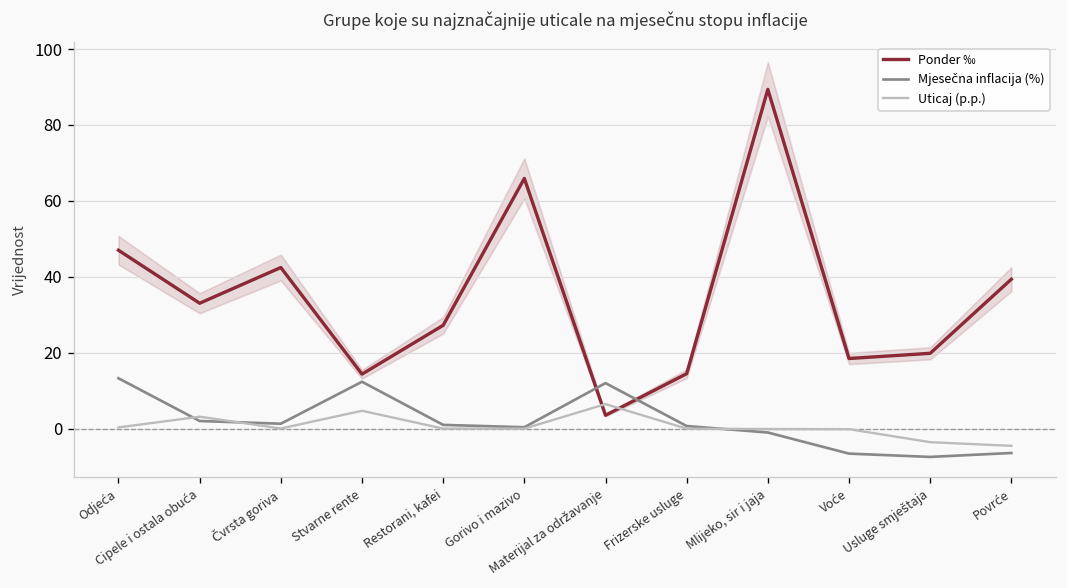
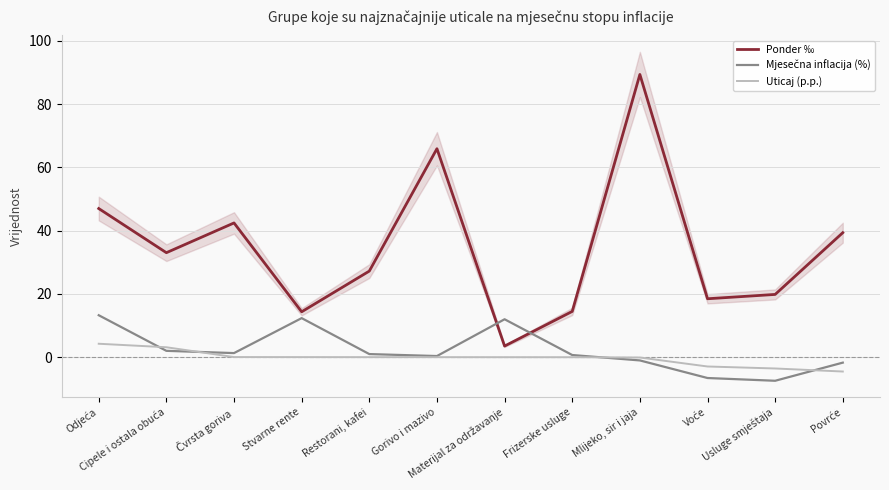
  {
    "Mjesečna inflacija (%)": {
      "Odjeća": 13,
      "Cipele i ostala obuća": 2,
      "Čvrsta goriva": 1,
      "Stvarne rente": 12,
      "Restorani, kafei": 1,
      "Materijal za održavanje": 12,
      "Mlijeko, sir i jaja": -1,
      "Voće": -7,
      "Usluge smještaja": -7,
-     "Povrće": -6
+     "Povrće": -2
    },
    "Uticaj (p.p.)": {
-     "Odjeća": 0,
+     "Odjeća": 4,
      "Cipele i ostala obuća": 3,
      "Čvrsta goriva": 0,
-     "Stvarne rente": 5,
+     "Stvarne rente": 0,
      "Restorani, kafei": 0,
-     "Materijal za održavanje": 6,
+     "Materijal za održavanje": 0,
      "Mlijeko, sir i jaja": 0,
-     "Voće": 0,
+     "Voće": -3,
      "Usluge smještaja": -4,
      "Povrće": -5
    }
  }
